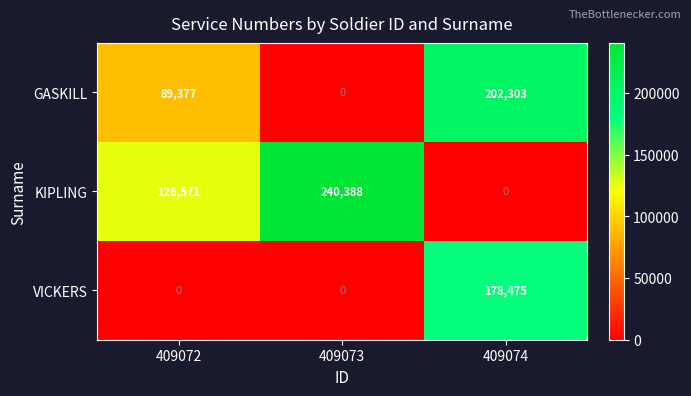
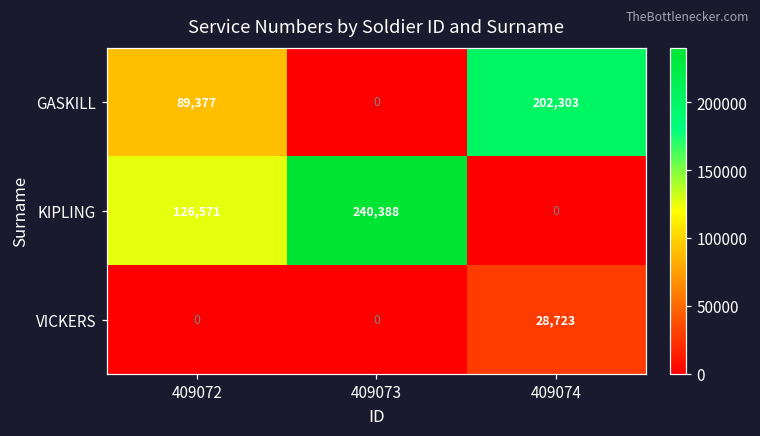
  {
    "GASKILL": {
      "409072": "89,377",
      "409073": "0",
      "409074": "202,303"
    },
    "KIPLING": {
      "409072": "126,571",
      "409073": "240,388",
      "409074": "0"
    },
    "VICKERS": {
      "409072": "0",
      "409073": "0",
-     "409074": "178,475"
+     "409074": "28,723"
    }
  }
